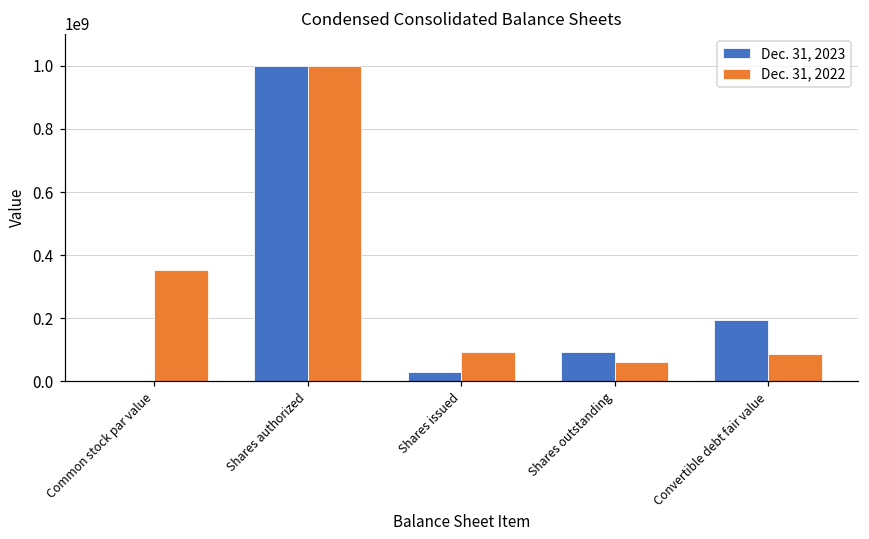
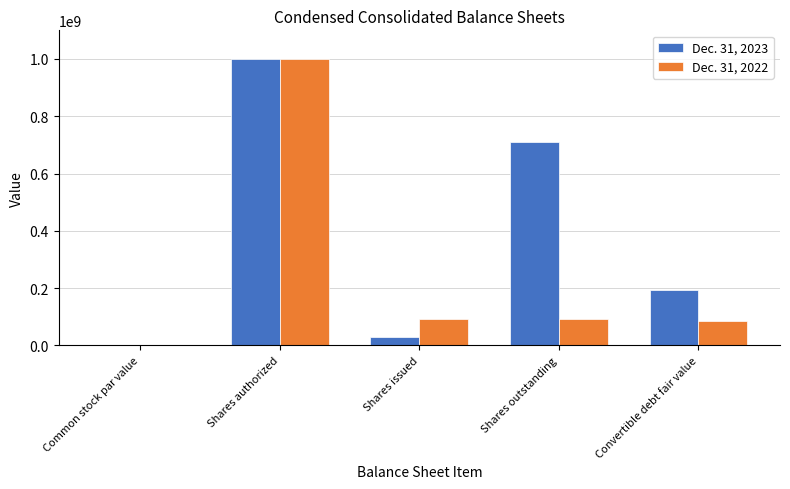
  {
    "Dec. 31, 2023": {
      "Shares authorized": 1000000000,
      "Shares issued": 30000000,
-     "Shares outstanding": 90000000,
+     "Shares outstanding": 710000000,
      "Convertible debt fair value": 190000000
    },
    "Dec. 31, 2022": {
-     "Common stock par value": 350000000,
+     "Common stock par value": 0,
      "Shares authorized": 1000000000,
      "Shares issued": 90000000,
-     "Shares outstanding": 60000000,
+     "Shares outstanding": 90000000,
      "Convertible debt fair value": 90000000
    }
  }
